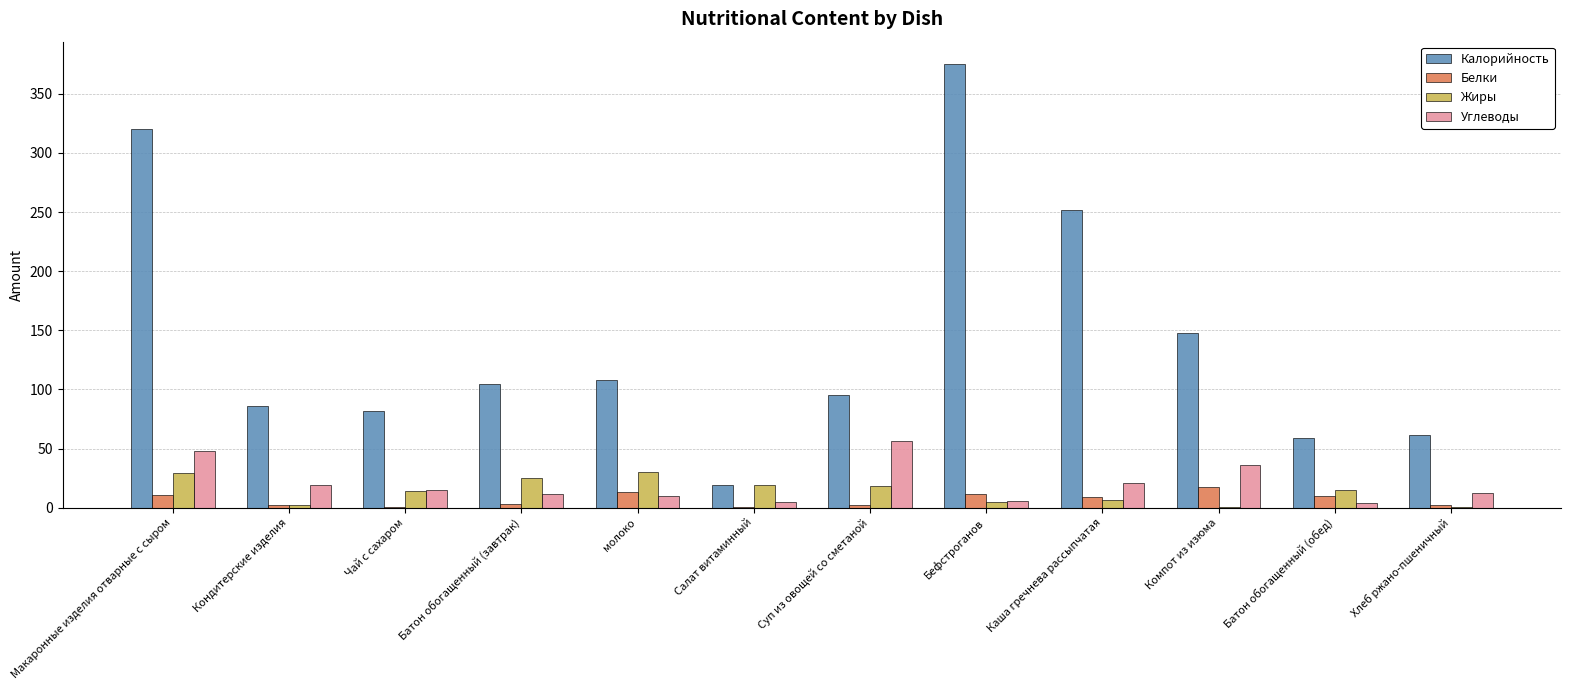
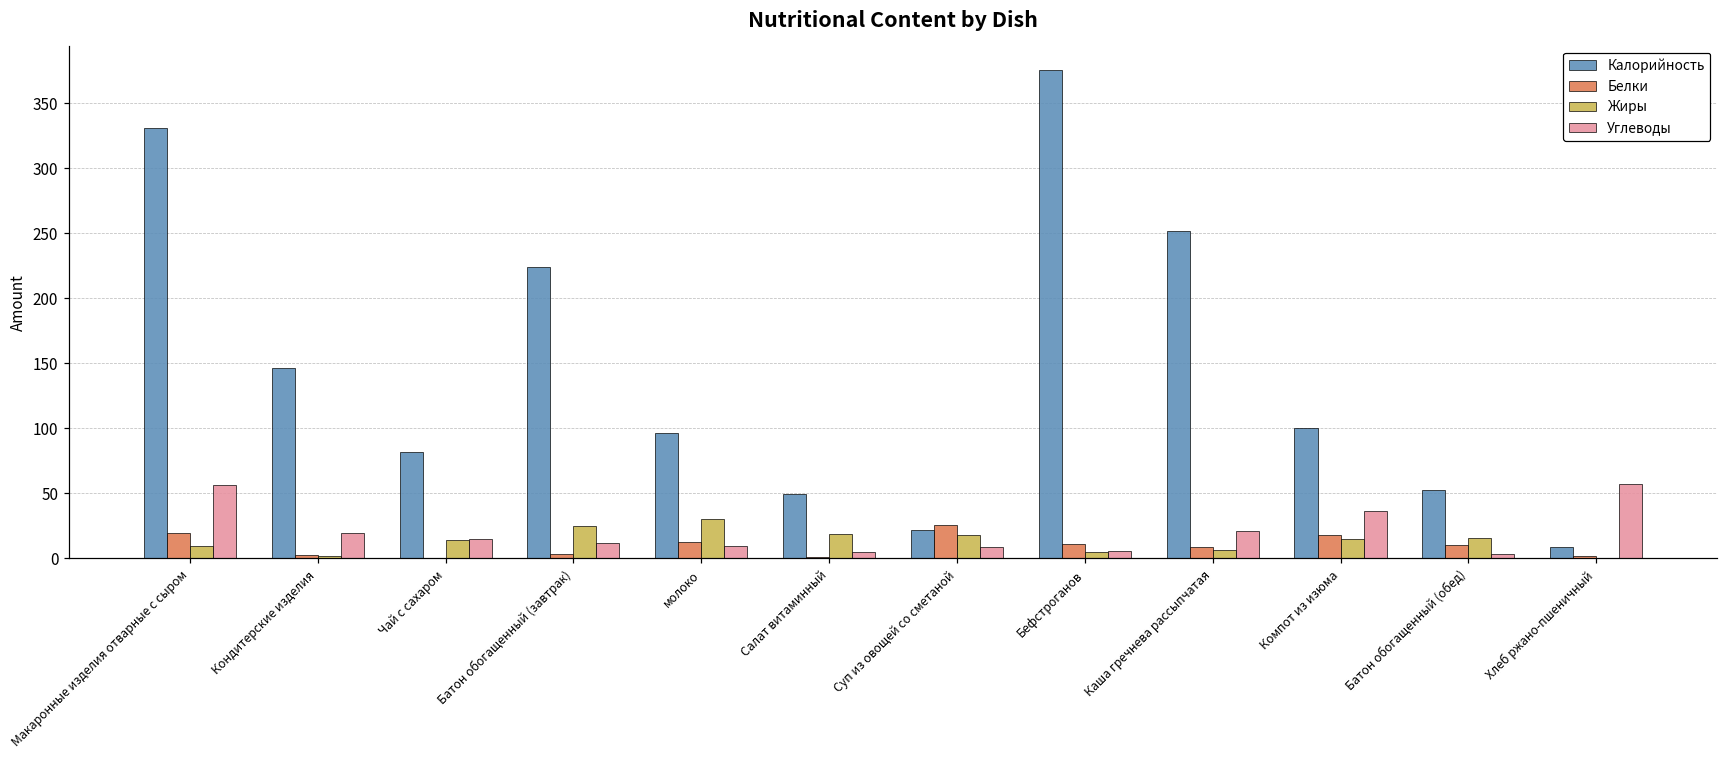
  {
    "Калорийность": {
-     "Макаронные изделия отварные с сыром": 320,
-     "Кондитерские изделия": 86,
+     "Макаронные изделия отварные с сыром": 331,
+     "Кондитерские изделия": 146,
      "Чай с сахаром": 82,
-     "Батон обогащенный (завтрак)": 105,
-     "молоко": 108,
-     "Салат витаминный": 19,
-     "Суп из овощей со сметаной": 95,
+     "Батон обогащенный (завтрак)": 224,
+     "молоко": 97,
+     "Салат витаминный": 50,
+     "Суп из овощей со сметаной": 22,
      "Бефстроганов": 375,
      "Каша гречнева рассыпчатая": 251,
-     "Компот из изюма": 147,
-     "Батон обогащенный (обед)": 59,
-     "Хлеб ржано-пшеничный": 61
+     "Компот из изюма": 100,
+     "Батон обогащенный (обед)": 52,
+     "Хлеб ржано-пшеничный": 9
    },
    "Белки": {
-     "Макаронные изделия отварные с сыром": 11,
+     "Макаронные изделия отварные с сыром": 20,
      "Кондитерские изделия": 2,
      "Батон обогащенный (завтрак)": 3,
      "молоко": 13,
-     "Суп из овощей со сметаной": 2,
+     "Суп из овощей со сметаной": 26,
      "Бефстроганов": 11,
      "Каша гречнева рассыпчатая": 9,
      "Компот из изюма": 18,
      "Батон обогащенный (обед)": 10
    },
    "Жиры": {
-     "Макаронные изделия отварные с сыром": 30,
+     "Макаронные изделия отварные с сыром": 9,
      "Чай с сахаром": 14,
      "Батон обогащенный (завтрак)": 25,
      "молоко": 30,
      "Салат витаминный": 19,
      "Суп из овощей со сметаной": 18,
      "Бефстроганов": 5,
      "Каша гречнева рассыпчатая": 6,
-     "Компот из изюма": 0,
+     "Компот из изюма": 15,
      "Батон обогащенный (обед)": 15
    },
    "Углеводы": {
-     "Макаронные изделия отварные с сыром": 48,
+     "Макаронные изделия отварные с сыром": 57,
      "Кондитерские изделия": 19,
      "Чай с сахаром": 15,
      "Батон обогащенный (завтрак)": 12,
      "молоко": 10,
      "Салат витаминный": 5,
-     "Суп из овощей со сметаной": 56,
+     "Суп из овощей со сметаной": 9,
      "Бефстроганов": 5,
      "Каша гречнева рассыпчатая": 21,
      "Компот из изюма": 36,
      "Батон обогащенный (обед)": 4,
-     "Хлеб ржано-пшеничный": 13
+     "Хлеб ржано-пшеничный": 57
    }
  }
